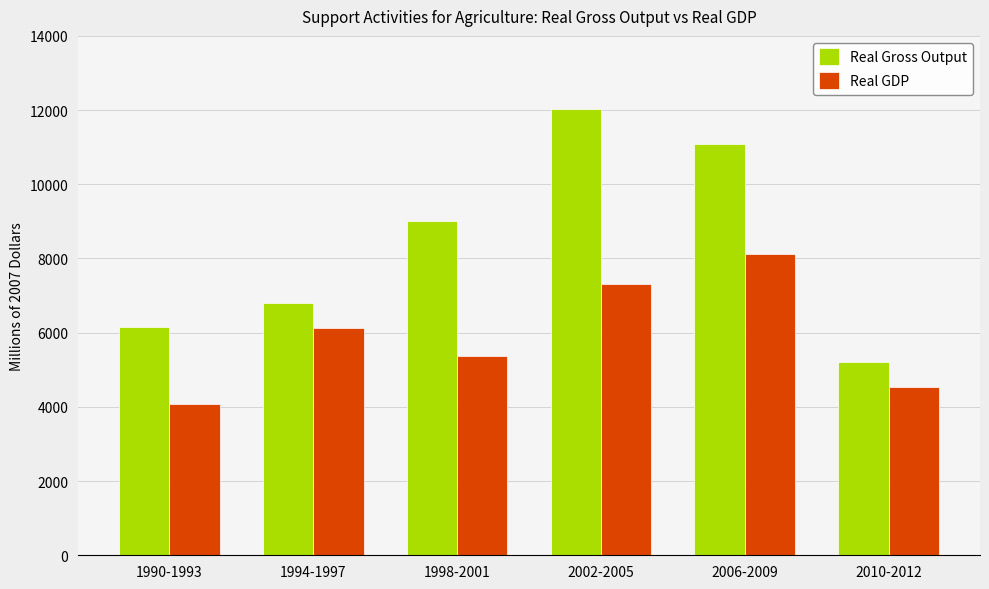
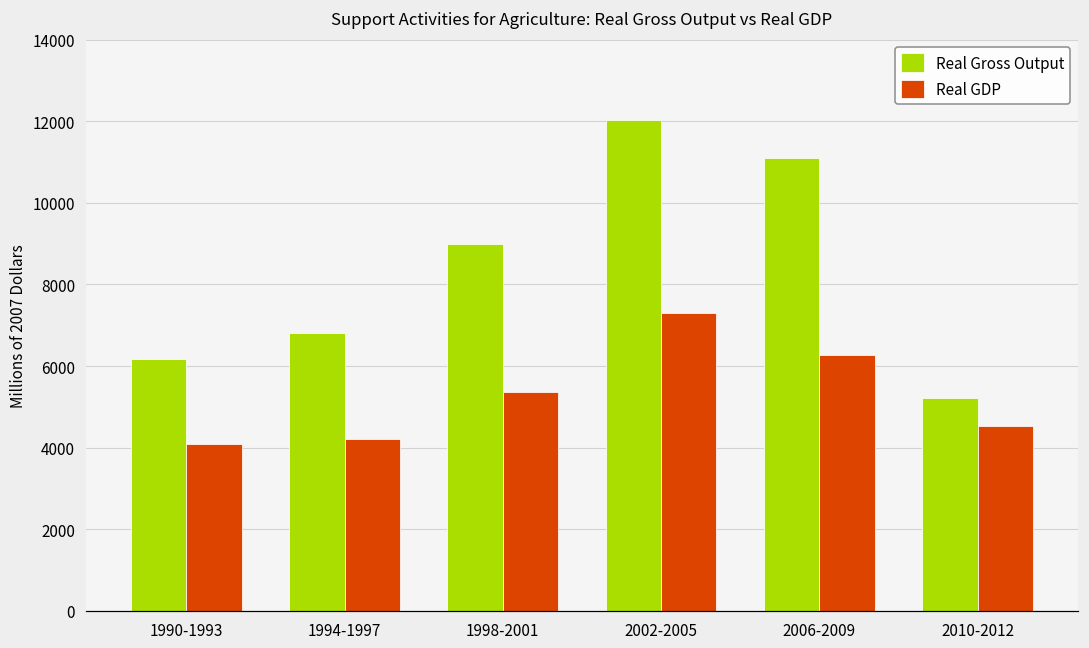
  {
    "Real Gross Output": {
      "1990-1993": 6200,
      "1994-1997": 6800,
      "1998-2001": 9000,
      "2002-2005": 12000,
      "2006-2009": 11100,
      "2010-2012": 5200
    },
    "Real GDP": {
      "1990-1993": 4100,
-     "1994-1997": 6100,
+     "1994-1997": 4200,
      "1998-2001": 5400,
      "2002-2005": 7300,
-     "2006-2009": 8100,
+     "2006-2009": 6300,
      "2010-2012": 4500
    }
  }
